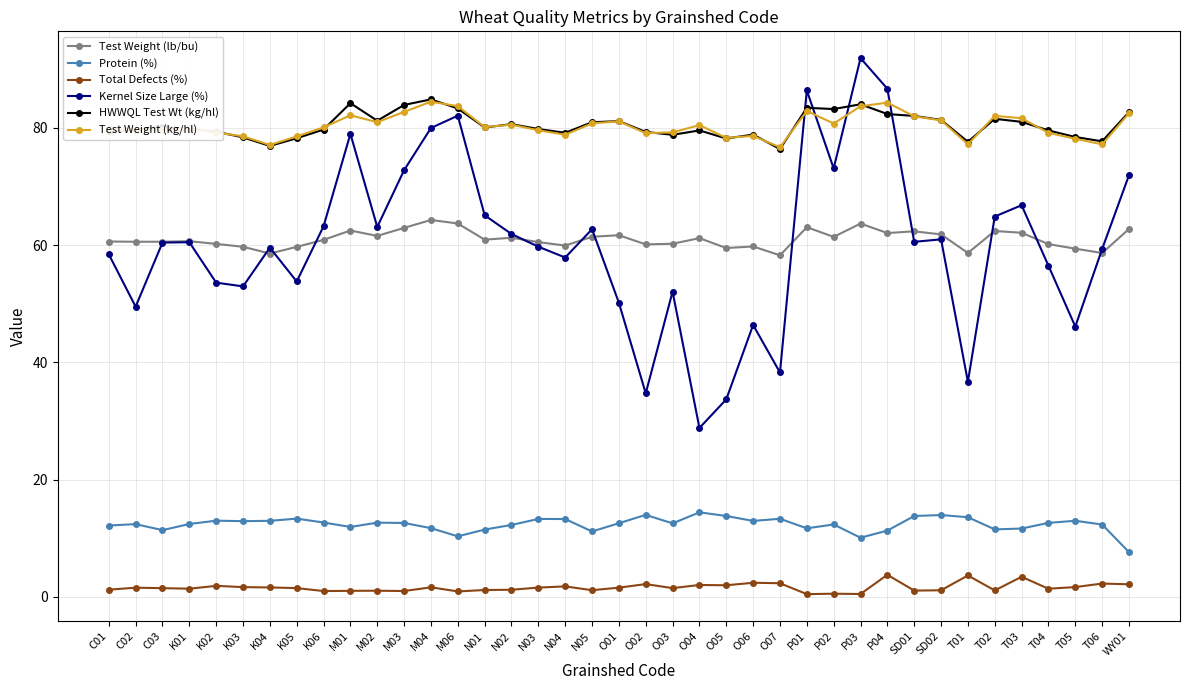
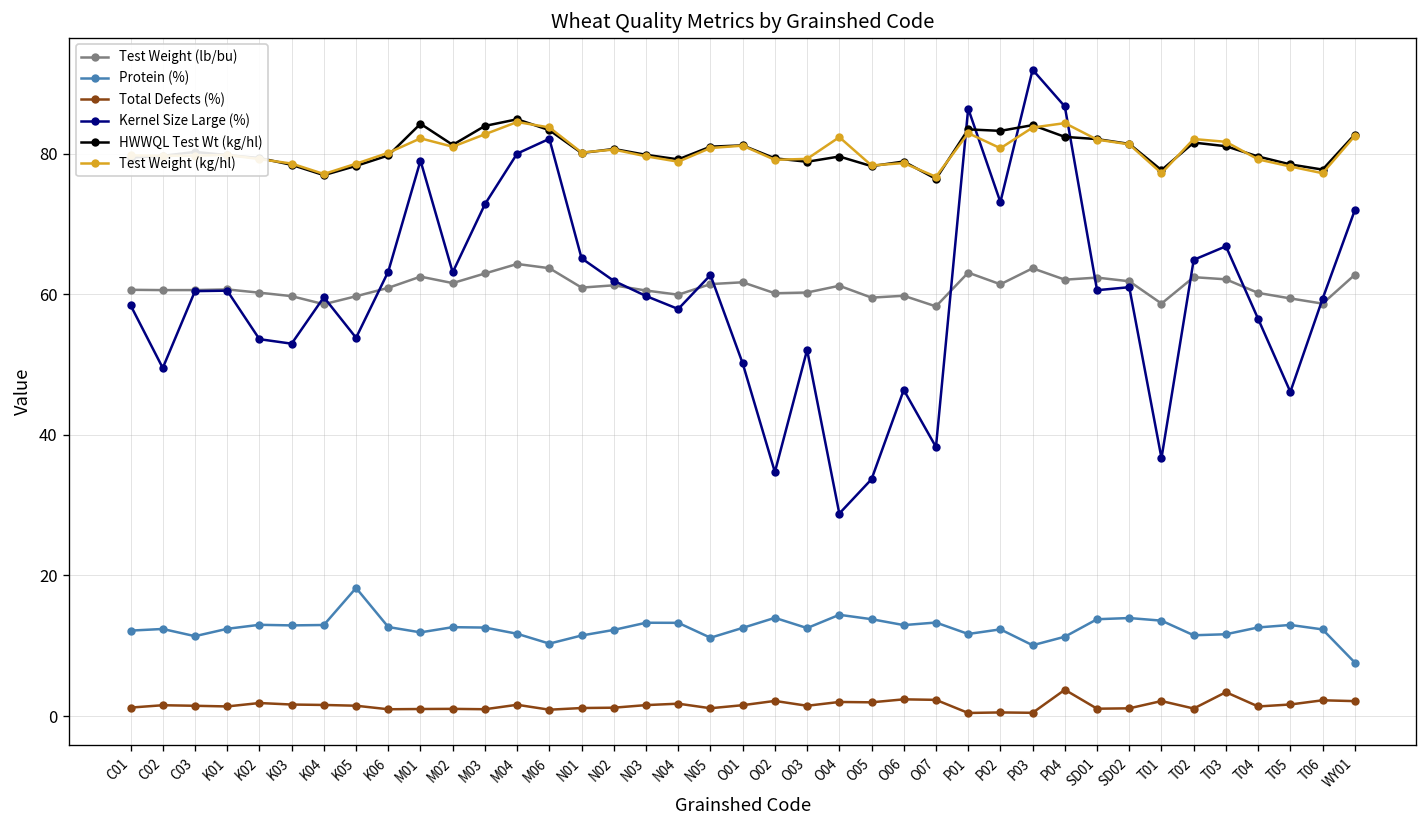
  {
    "Test Weight (lb/bu)": {
      "C01": 61,
      "C02": 61,
      "K02": 60,
      "K03": 60,
      "K04": 59,
      "K05": 60,
      "K06": 61,
      "M01": 63,
      "M02": 62,
      "M03": 63,
      "M04": 64,
      "M06": 64,
      "N01": 61,
      "N02": 61,
      "N03": 61,
      "N04": 60,
      "N05": 61,
      "O01": 62,
      "O02": 60,
      "O03": 60,
      "O04": 61,
      "O05": 60,
      "O06": 60,
      "O07": 58,
      "P01": 63,
      "P02": 61,
      "P03": 64,
      "P04": 62,
      "SD01": 62,
      "SD02": 62,
      "T01": 59,
      "T02": 62,
      "T03": 62,
      "T04": 60,
      "T05": 59,
      "T06": 59,
      "WY01": 63
    },
    "Protein (%)": {
      "C01": 12,
      "C02": 12,
      "C03": 11,
      "K01": 12,
      "K02": 13,
      "K03": 13,
      "K04": 13,
-     "K05": 13,
+     "K05": 18,
      "K06": 13,
      "M01": 12,
      "M02": 13,
      "M03": 13,
      "M04": 12,
      "M06": 10,
      "N01": 11,
      "N02": 12,
      "N03": 13,
      "N04": 13,
      "N05": 11,
      "O01": 13,
      "O02": 14,
      "O03": 13,
      "O04": 14,
      "O05": 14,
      "O06": 13,
      "O07": 13,
      "P01": 12,
      "P02": 12,
      "P03": 10,
      "P04": 11,
      "SD01": 14,
      "SD02": 14,
      "T01": 14,
      "T02": 11,
      "T03": 12,
      "T04": 13,
      "T05": 13,
      "T06": 12,
      "WY01": 8
    },
    "Total Defects (%)": {
      "C01": 1,
      "C02": 2,
      "C03": 1,
      "K01": 1,
      "K02": 2,
      "K03": 2,
      "K04": 2,
      "K05": 1,
      "K06": 1,
      "M01": 1,
      "M02": 1,
      "M03": 1,
      "M04": 2,
      "M06": 1,
      "N01": 1,
      "N02": 1,
      "N03": 2,
      "N04": 2,
      "N05": 1,
      "O01": 2,
      "O02": 2,
      "O03": 1,
      "O04": 2,
      "O05": 2,
      "O06": 2,
      "O07": 2,
      "P01": 0,
      "P02": 1,
      "P03": 0,
      "P04": 4,
      "SD01": 1,
      "SD02": 1,
-     "T01": 4,
+     "T01": 2,
      "T02": 1,
      "T03": 3,
      "T04": 1,
      "T05": 2,
      "T06": 2,
      "WY01": 2
    },
    "Kernel Size Large (%)": {
      "C01": 58,
      "C02": 50,
      "K02": 54,
      "K03": 53,
      "K04": 60,
      "K05": 54,
      "K06": 63,
      "M01": 79,
      "M02": 63,
      "M03": 73,
      "M04": 80,
      "M06": 82,
      "N01": 65,
      "N02": 62,
      "N03": 60,
      "N04": 58,
      "N05": 63,
      "O01": 50,
      "O02": 35,
      "O03": 52,
      "O04": 29,
      "O05": 34,
      "O06": 46,
      "O07": 38,
      "P01": 86,
      "P02": 73,
      "P03": 92,
      "P04": 87,
      "SD01": 61,
      "SD02": 61,
      "T01": 37,
      "T02": 65,
      "T03": 67,
      "T04": 56,
      "T05": 46,
      "T06": 59,
      "WY01": 72
    },
    "HWWQL Test Wt (kg/hl)": {
      "M01": 84,
      "M03": 84,
      "O04": 80,
      "P01": 83,
      "P02": 83,
      "P04": 82,
      "T02": 82,
      "T03": 81,
      "T06": 78
    },
    "Test Weight (kg/hl)": {
      "M01": 82,
      "M03": 83,
-     "O04": 80,
+     "O04": 82,
      "P01": 83,
      "P02": 81,
      "P04": 84,
      "T02": 82,
      "T03": 82,
      "T06": 77
    }
  }
